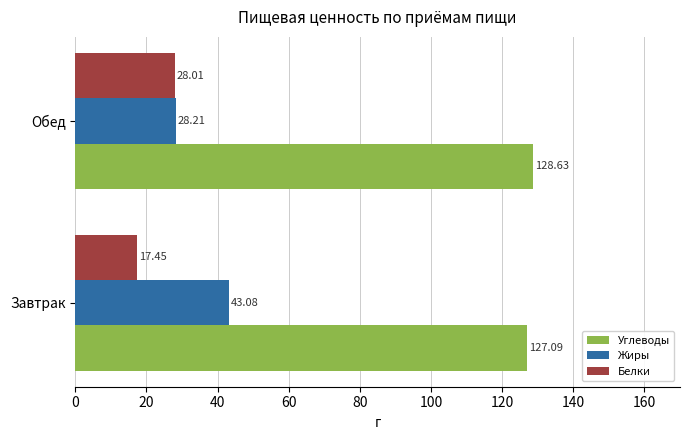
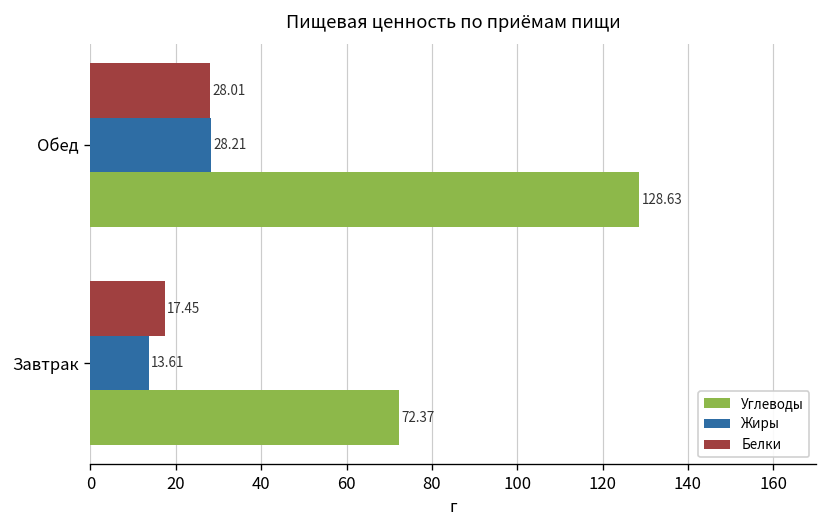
  {
    "Углеводы": {
      "Обед": 128.63,
-     "Завтрак": 127.09
+     "Завтрак": 72.37
    },
    "Жиры": {
      "Обед": 28.21,
-     "Завтрак": 43.08
+     "Завтрак": 13.61
    },
    "Белки": {
      "Обед": 28.01,
      "Завтрак": 17.45
    }
  }
